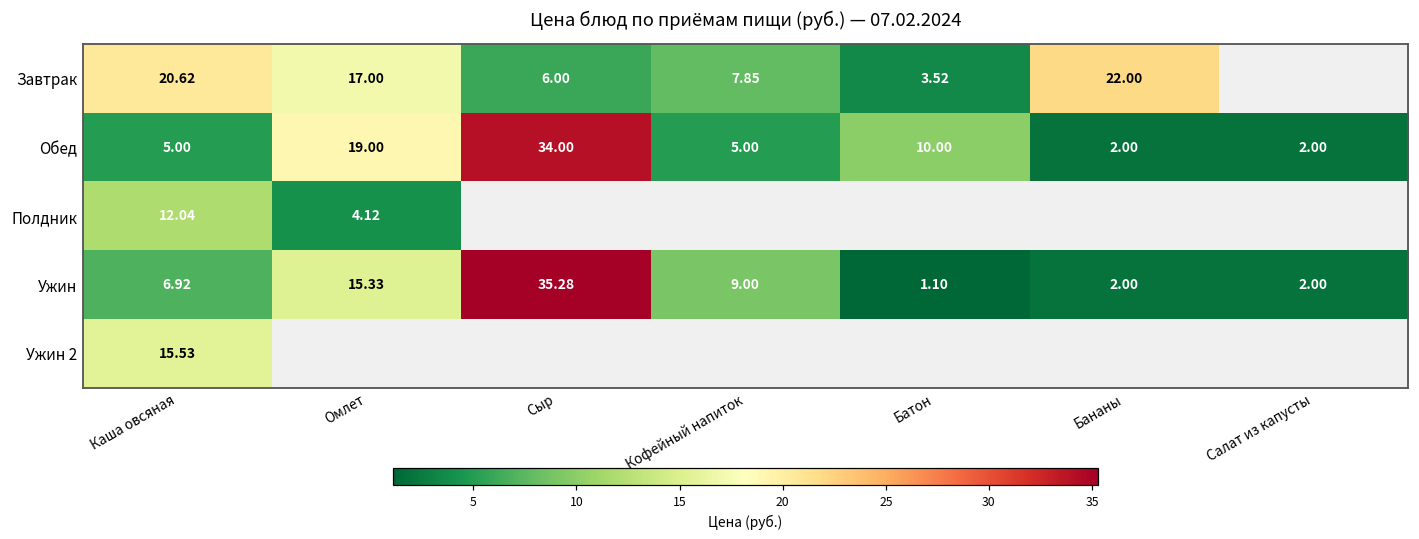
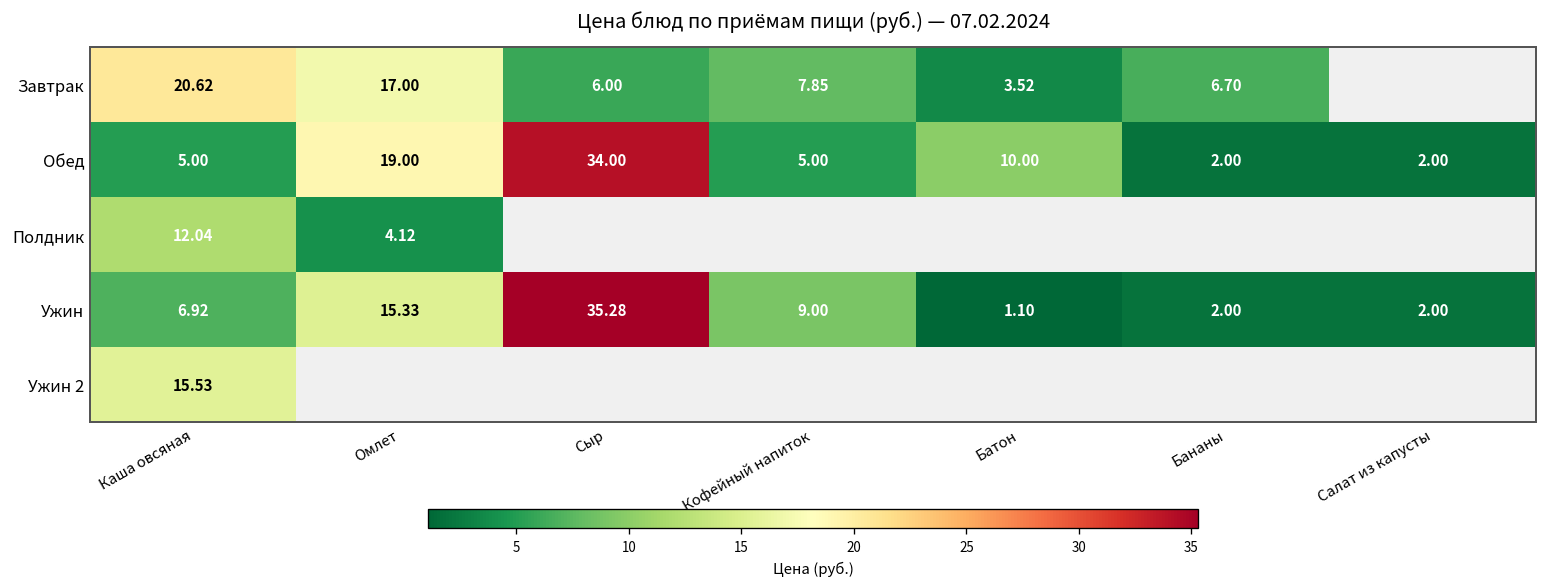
  {
    "Завтрак": {
      "Каша овсяная": 20.62,
      "Омлет": 17.00,
      "Сыр": 6.00,
      "Кофейный напиток": 7.85,
      "Батон": 3.52,
-     "Бананы": 22.00
+     "Бананы": 6.70
    },
    "Обед": {
      "Каша овсяная": 5.00,
      "Омлет": 19.00,
      "Сыр": 34.00,
      "Кофейный напиток": 5.00,
      "Батон": 10.00,
      "Бананы": 2.00,
      "Салат из капусты": 2.00
    },
    "Полдник": {
      "Каша овсяная": 12.04,
      "Омлет": 4.12
    },
    "Ужин": {
      "Каша овсяная": 6.92,
      "Омлет": 15.33,
      "Сыр": 35.28,
      "Кофейный напиток": 9.00,
      "Батон": 1.10,
      "Бананы": 2.00,
      "Салат из капусты": 2.00
    },
    "Ужин 2": {
      "Каша овсяная": 15.53
    }
  }
